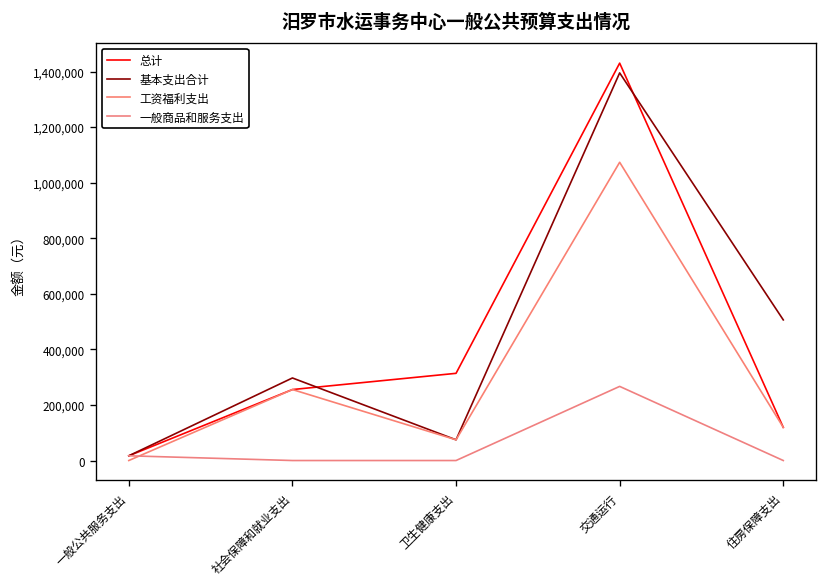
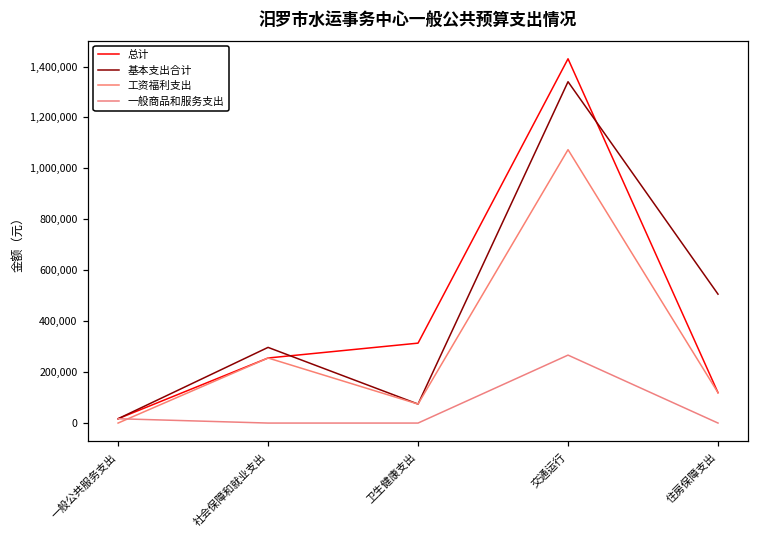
  {
    "总计": {
      "卫生健康支出": "310,000",
      "交通运行": "1,430,000"
    },
    "基本支出合计": {
      "社会保障和就业支出": "300,000",
-     "交通运行": "1,400,000",
+     "交通运行": "1,340,000",
      "住房保障支出": "510,000"
    }
  }
